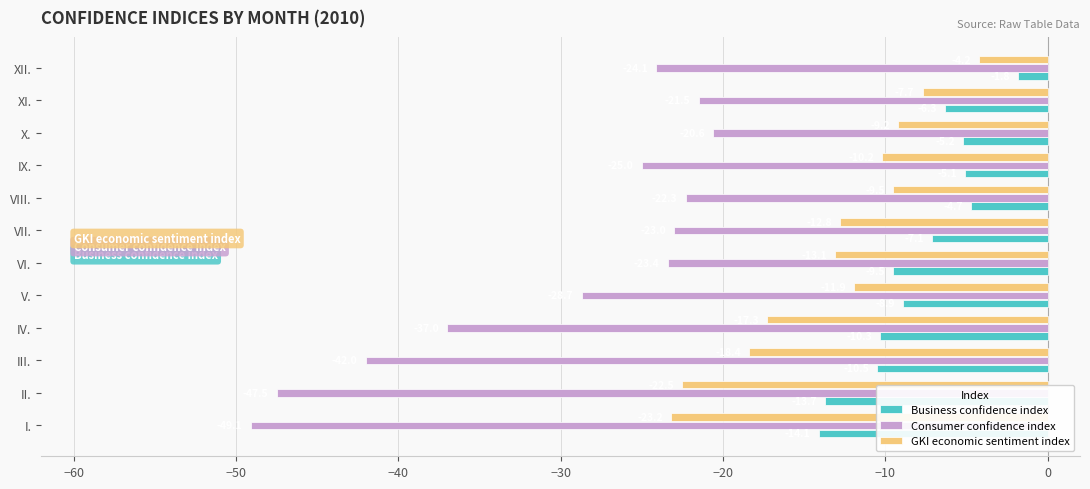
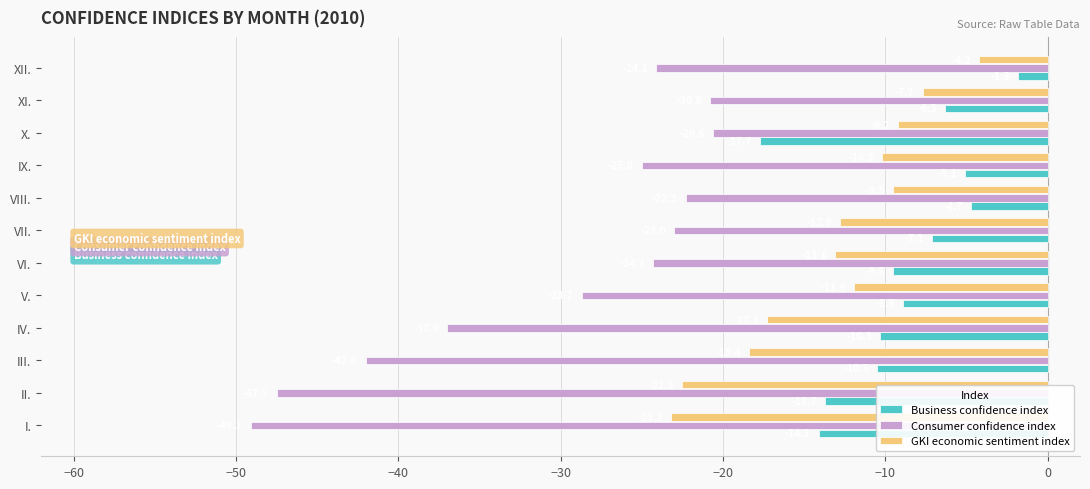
  {
    "Business confidence index": {
      "XII.": -1.8,
      "XI.": -6.3,
-     "X.": -5.2,
+     "X.": -17.7,
      "IX.": -5.1,
      "VIII.": -4.7,
      "VII.": -7.1,
      "VI.": -9.5,
      "V.": -8.9,
      "IV.": -10.3,
      "III.": -10.5,
      "II.": -13.7,
      "I.": -14.1
    },
    "Consumer confidence index": {
      "XII.": -24.1,
-     "XI.": -21.5,
+     "XI.": -20.8,
      "X.": -20.6,
      "IX.": -25.0,
      "VIII.": -22.3,
      "VII.": -23.0,
-     "VI.": -23.4,
+     "VI.": -24.3,
      "V.": -28.7,
      "IV.": -37.0,
      "III.": -42.0,
      "II.": -47.5,
      "I.": -49.1
    },
    "GKI economic sentiment index": {
      "XII.": -4.2,
      "XI.": -7.7,
      "X.": -9.2,
      "IX.": -10.2,
      "VIII.": -9.5,
      "VII.": -12.8,
      "VI.": -13.1,
      "V.": -11.9,
      "IV.": -17.3,
      "III.": -18.4,
      "II.": -22.5,
      "I.": -23.2
    }
  }
